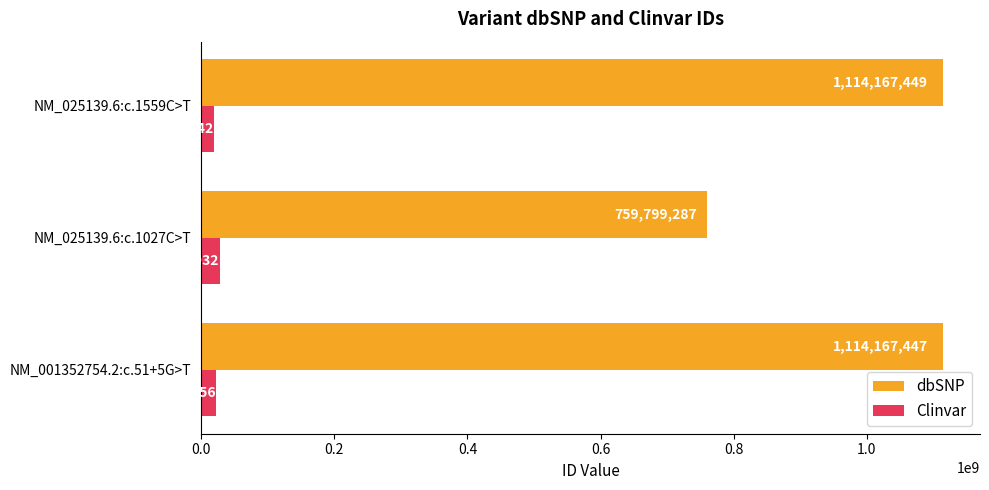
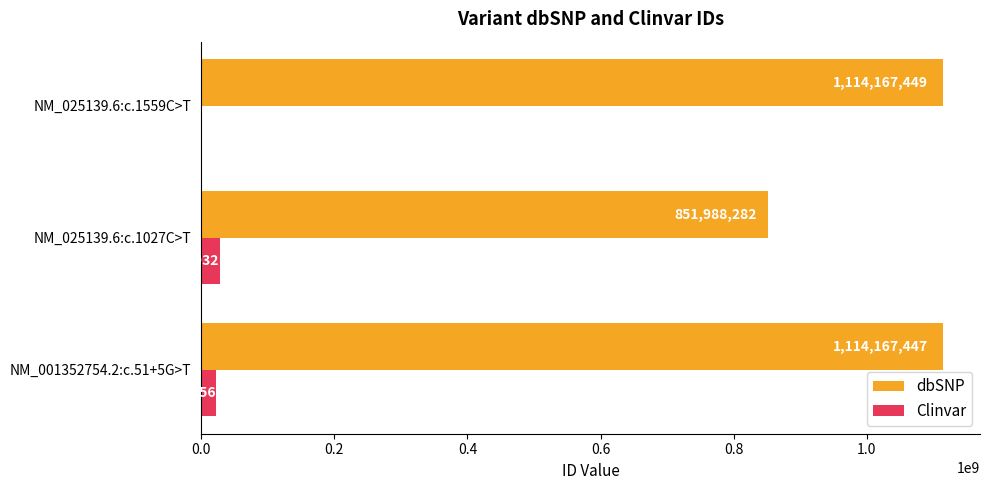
  {
    "dbSNP": {
      "NM_025139.6:c.1559C>T": "1,114,167,449",
-     "NM_025139.6:c.1027C>T": "759,799,287",
+     "NM_025139.6:c.1027C>T": "851,988,282",
      "NM_001352754.2:c.51+5G>T": "1,114,167,447"
    },
    "Clinvar": {
-     "NM_025139.6:c.1559C>T": "20000000",
+     "NM_025139.6:c.1559C>T": "0",
      "NM_025139.6:c.1027C>T": "30000000",
      "NM_001352754.2:c.51+5G>T": "20000000"
    }
  }
